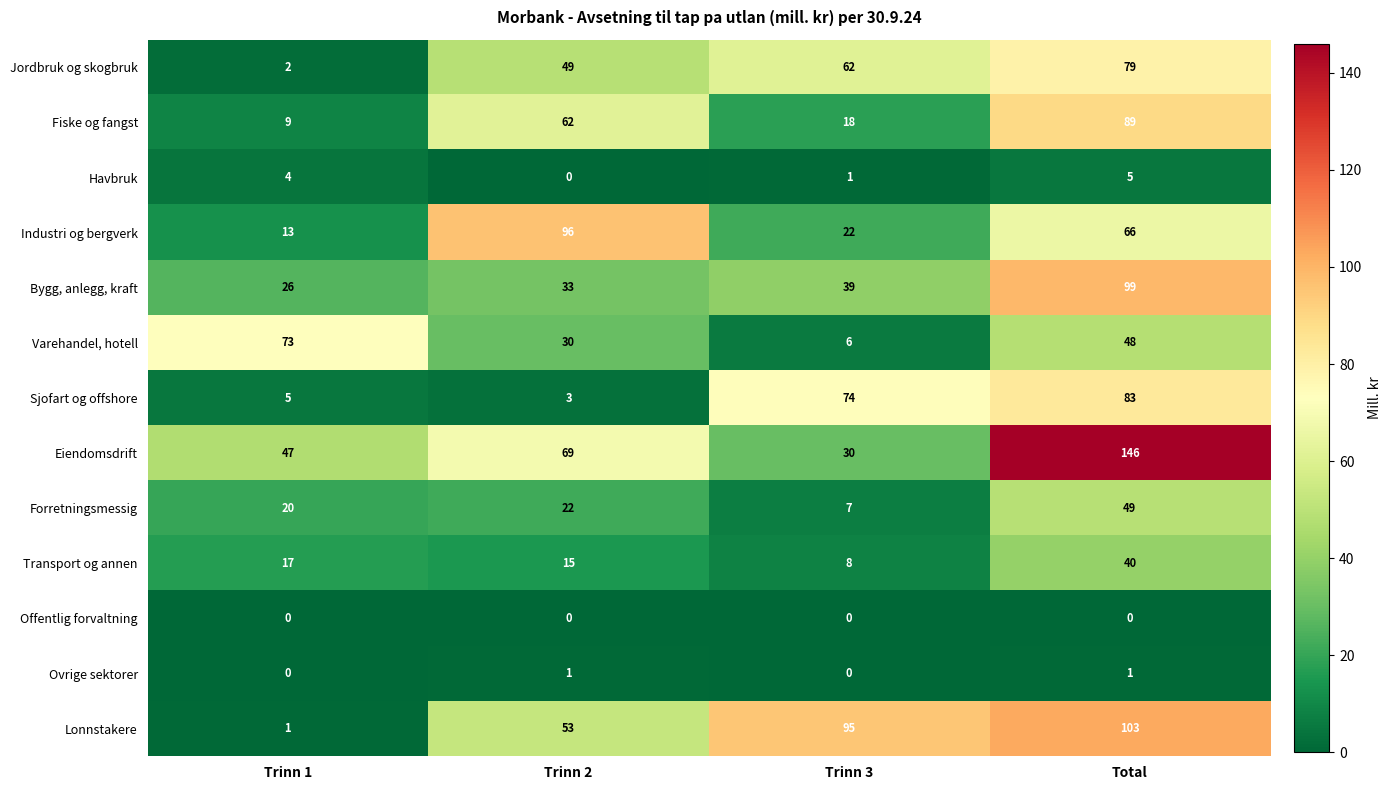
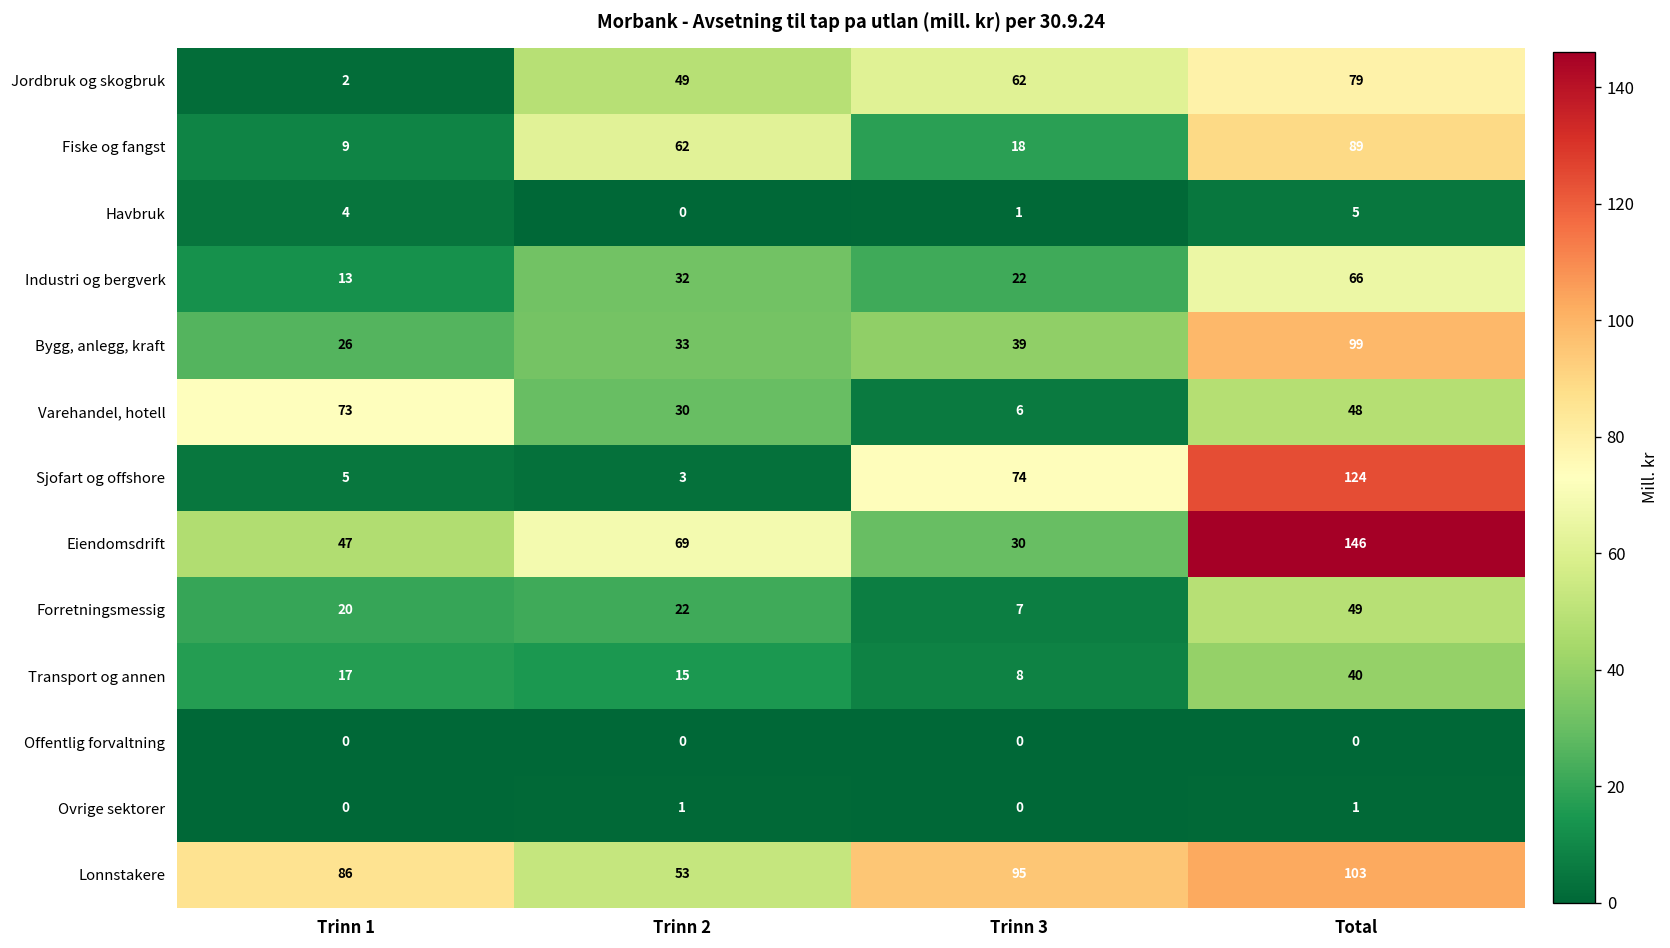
  {
    "Jordbruk og skogbruk": {
      "Trinn 1": 2,
      "Trinn 2": 49,
      "Trinn 3": 62,
      "Total": 79
    },
    "Fiske og fangst": {
      "Trinn 1": 9,
      "Trinn 2": 62,
      "Trinn 3": 18,
      "Total": 89
    },
    "Havbruk": {
      "Trinn 1": 4,
      "Trinn 2": 0,
      "Trinn 3": 1,
      "Total": 5
    },
    "Industri og bergverk": {
      "Trinn 1": 13,
-     "Trinn 2": 96,
+     "Trinn 2": 32,
      "Trinn 3": 22,
      "Total": 66
    },
    "Bygg, anlegg, kraft": {
      "Trinn 1": 26,
      "Trinn 2": 33,
      "Trinn 3": 39,
      "Total": 99
    },
    "Varehandel, hotell": {
      "Trinn 1": 73,
      "Trinn 2": 30,
      "Trinn 3": 6,
      "Total": 48
    },
    "Sjofart og offshore": {
      "Trinn 1": 5,
      "Trinn 2": 3,
      "Trinn 3": 74,
-     "Total": 83
+     "Total": 124
    },
    "Eiendomsdrift": {
      "Trinn 1": 47,
      "Trinn 2": 69,
      "Trinn 3": 30,
      "Total": 146
    },
    "Forretningsmessig": {
      "Trinn 1": 20,
      "Trinn 2": 22,
      "Trinn 3": 7,
      "Total": 49
    },
    "Transport og annen": {
      "Trinn 1": 17,
      "Trinn 2": 15,
      "Trinn 3": 8,
      "Total": 40
    },
    "Offentlig forvaltning": {
      "Trinn 1": 0,
      "Trinn 2": 0,
      "Trinn 3": 0,
      "Total": 0
    },
    "Ovrige sektorer": {
      "Trinn 1": 0,
      "Trinn 2": 1,
      "Trinn 3": 0,
      "Total": 1
    },
    "Lonnstakere": {
-     "Trinn 1": 1,
+     "Trinn 1": 86,
      "Trinn 2": 53,
      "Trinn 3": 95,
      "Total": 103
    }
  }
